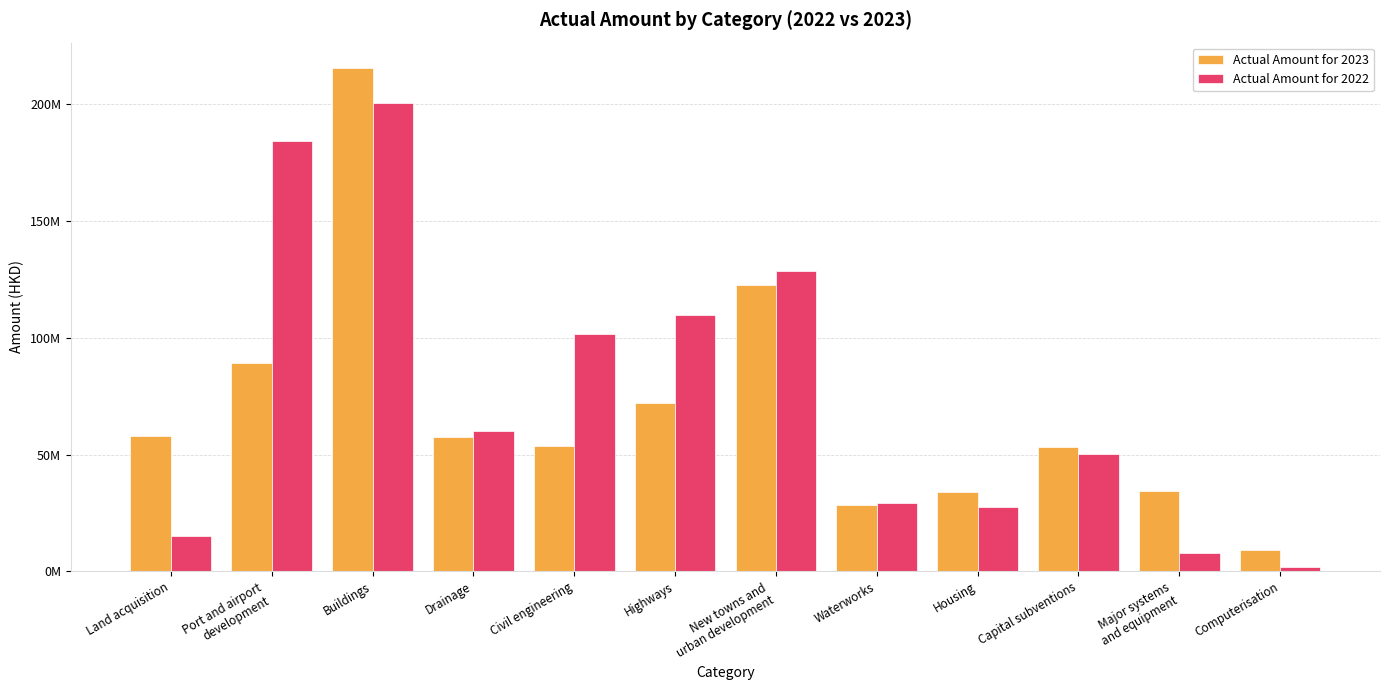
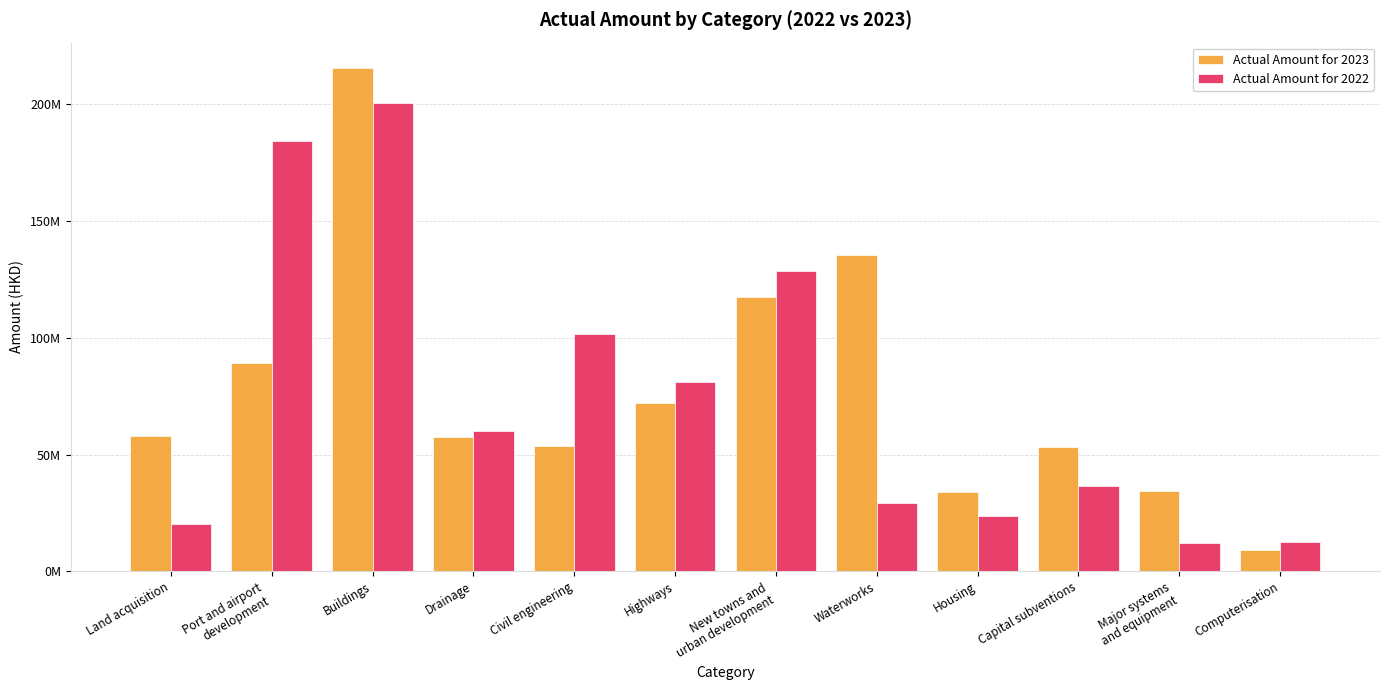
  {
    "Actual Amount for 2023": {
      "Land acquisition": 58000000,
      "Port and airport development": 89000000,
      "Buildings": 215000000,
      "Drainage": 57000000,
      "Civil engineering": 53000000,
      "Highways": 72000000,
-     "New towns and urban development": 123000000,
-     "Waterworks": 28000000,
+     "New towns and urban development": 118000000,
+     "Waterworks": 135000000,
      "Housing": 34000000,
      "Capital subventions": 53000000,
      "Major systems and equipment": 35000000,
      "Computerisation": 9000000
    },
    "Actual Amount for 2022": {
-     "Land acquisition": 15000000,
+     "Land acquisition": 20000000,
      "Port and airport development": 184000000,
      "Buildings": 200000000,
      "Drainage": 60000000,
      "Civil engineering": 102000000,
-     "Highways": 110000000,
+     "Highways": 81000000,
      "New towns and urban development": 129000000,
      "Waterworks": 29000000,
-     "Housing": 28000000,
-     "Capital subventions": 50000000,
-     "Major systems and equipment": 8000000,
-     "Computerisation": 2000000
+     "Housing": 24000000,
+     "Capital subventions": 37000000,
+     "Major systems and equipment": 12000000,
+     "Computerisation": 13000000
    }
  }
